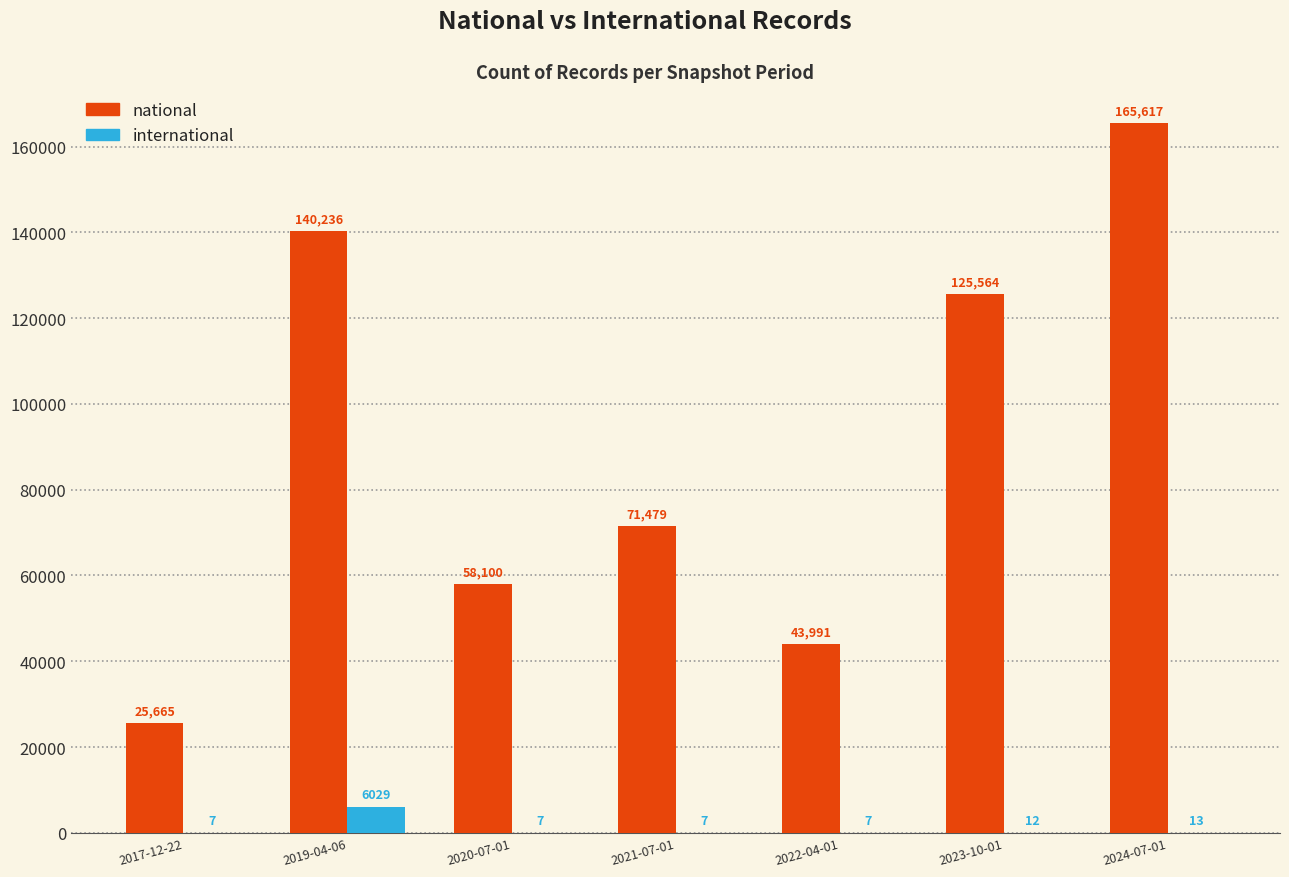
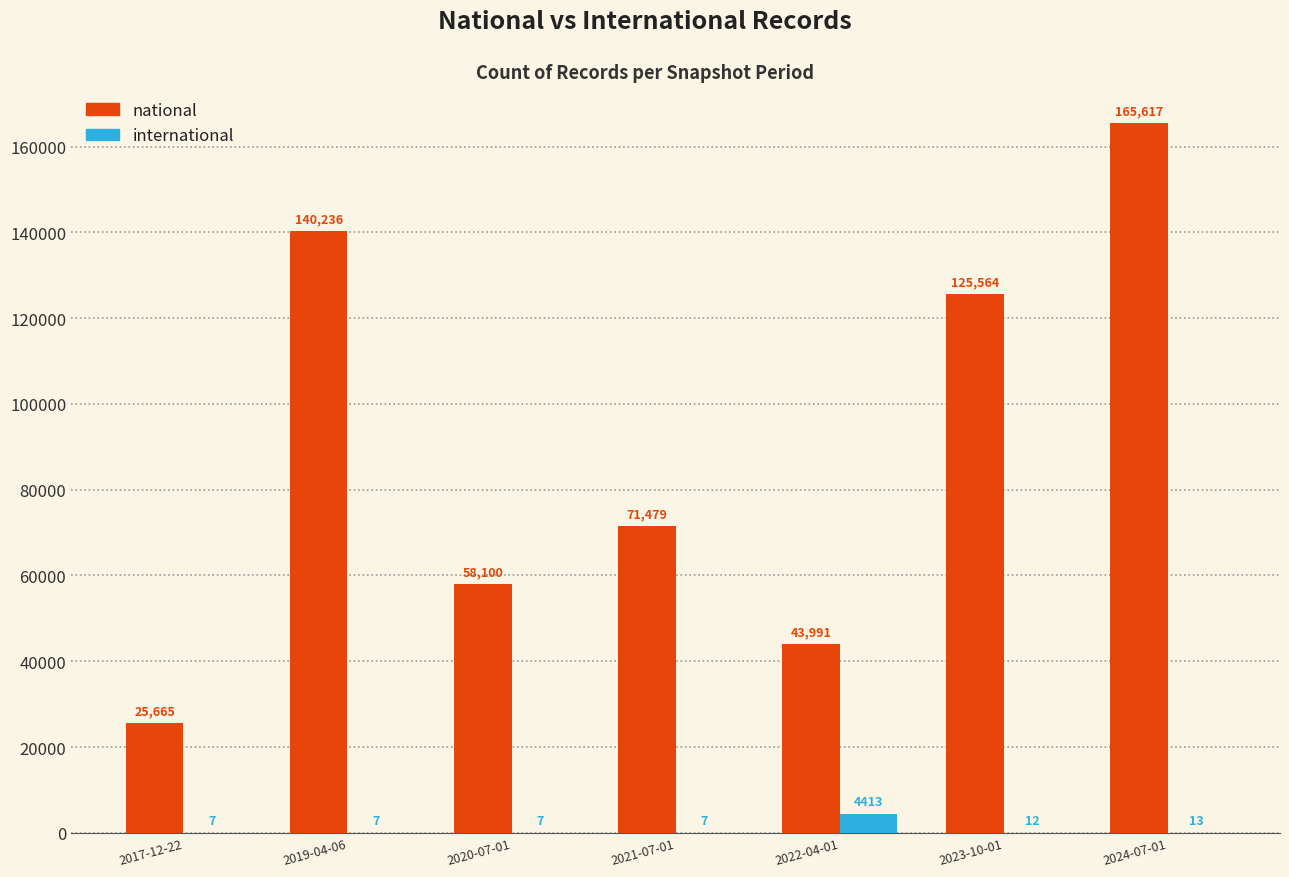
  {
    "national": {
      "2017-12-22": "25,665",
      "2019-04-06": "140,236",
      "2020-07-01": "58,100",
      "2021-07-01": "71,479",
      "2022-04-01": "43,991",
      "2023-10-01": "125,564",
      "2024-07-01": "165,617"
    },
    "international": {
      "2017-12-22": "7",
-     "2019-04-06": "6029",
+     "2019-04-06": "7",
      "2020-07-01": "7",
      "2021-07-01": "7",
-     "2022-04-01": "7",
+     "2022-04-01": "4413",
      "2023-10-01": "12",
      "2024-07-01": "13"
    }
  }
